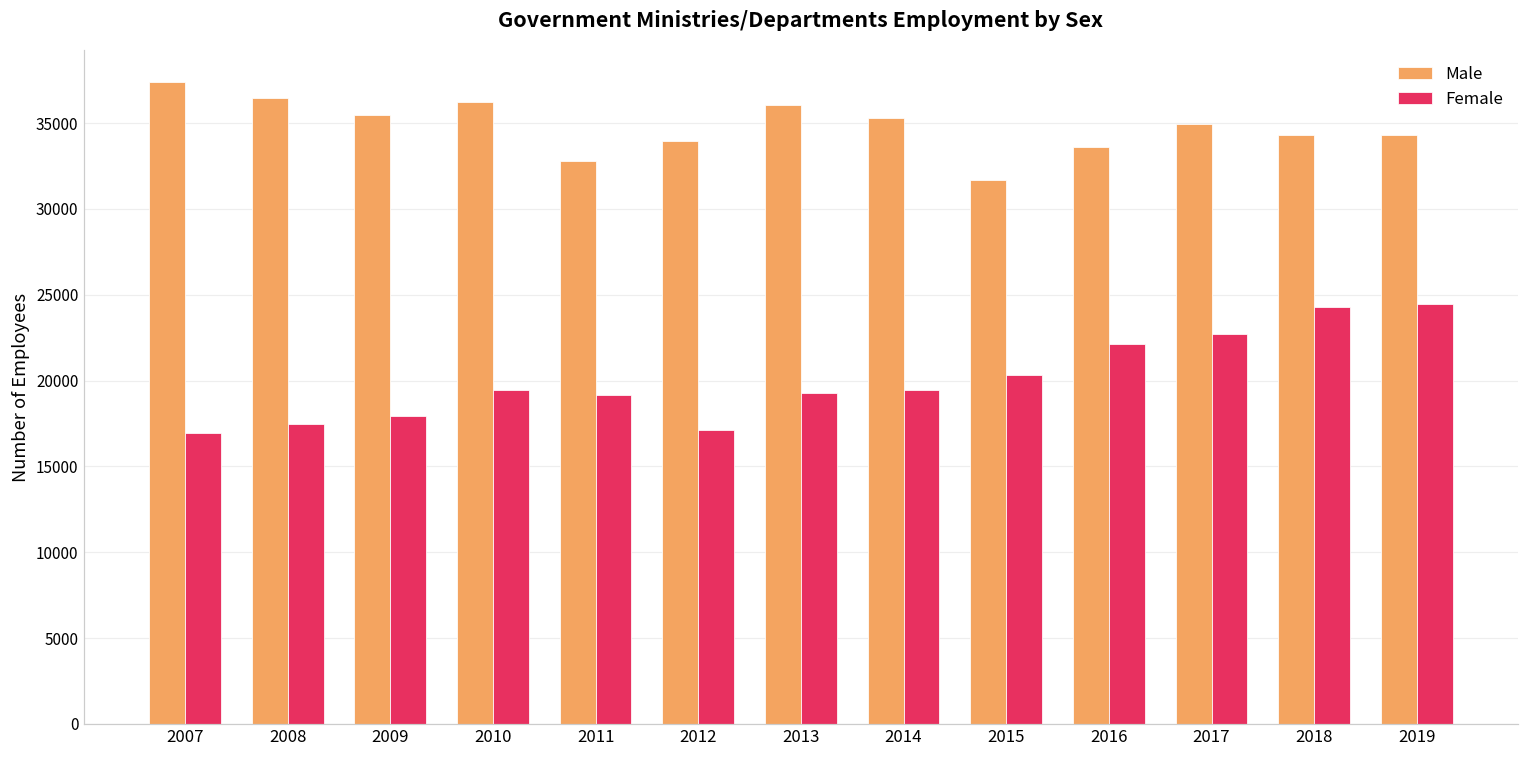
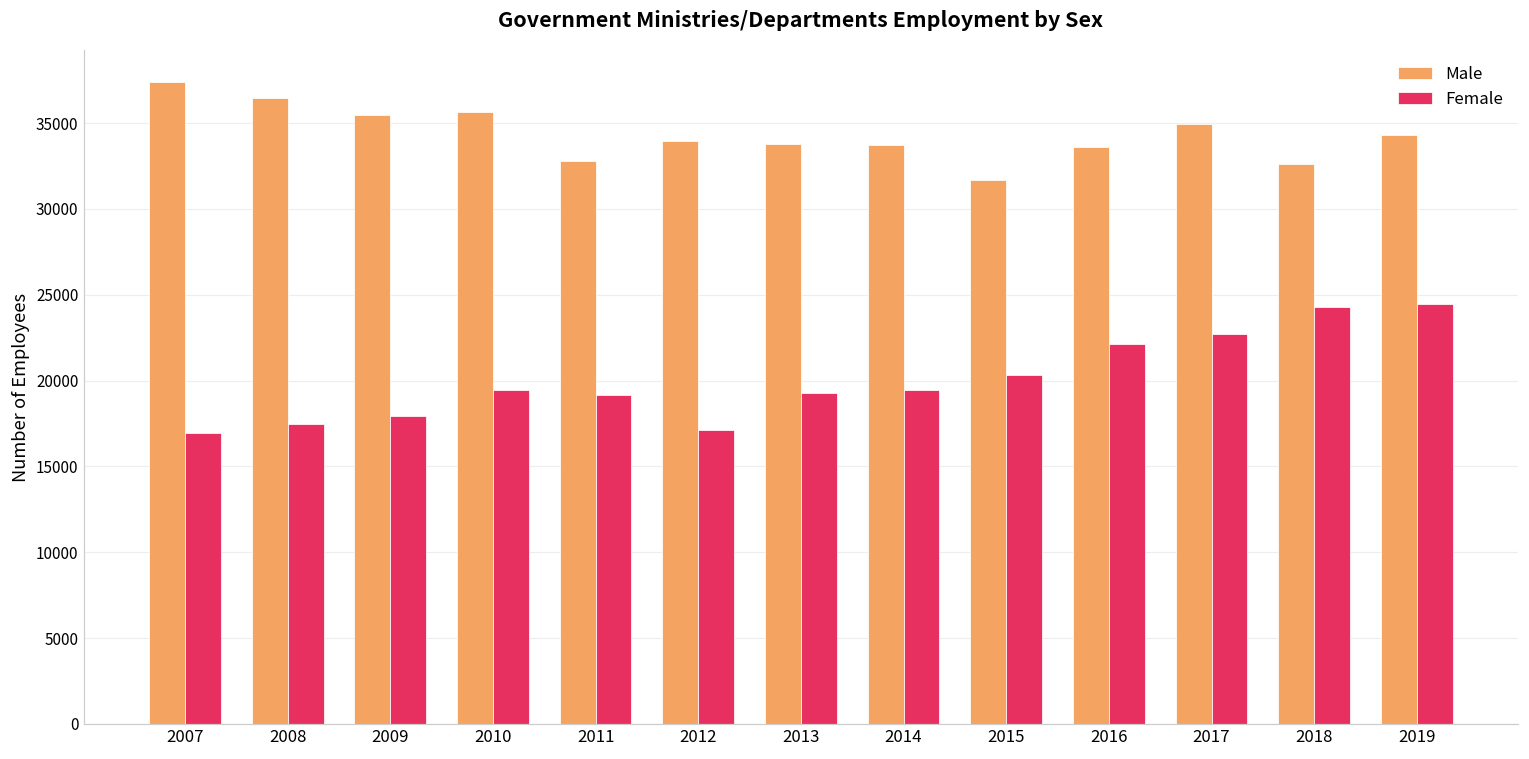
  {
    "Male": {
      "2007": 37400,
      "2008": 36500,
      "2009": 35500,
-     "2010": 36300,
+     "2010": 35700,
      "2011": 32800,
      "2012": 34000,
-     "2013": 36000,
-     "2014": 35300,
+     "2013": 33800,
+     "2014": 33700,
      "2015": 31700,
      "2016": 33600,
      "2017": 35000,
-     "2018": 34300,
+     "2018": 32600,
      "2019": 34300
    },
    "Female": {
      "2007": 17000,
      "2008": 17500,
      "2009": 17900,
      "2010": 19400,
      "2011": 19100,
      "2012": 17100,
      "2013": 19300,
      "2014": 19500,
      "2015": 20300,
      "2016": 22100,
      "2017": 22700,
      "2018": 24300,
      "2019": 24500
    }
  }
